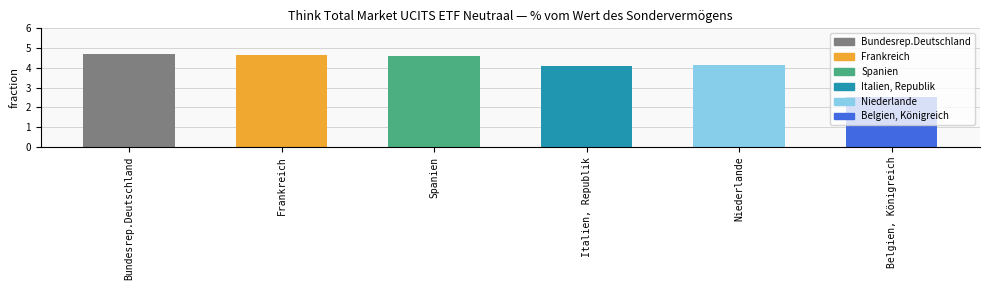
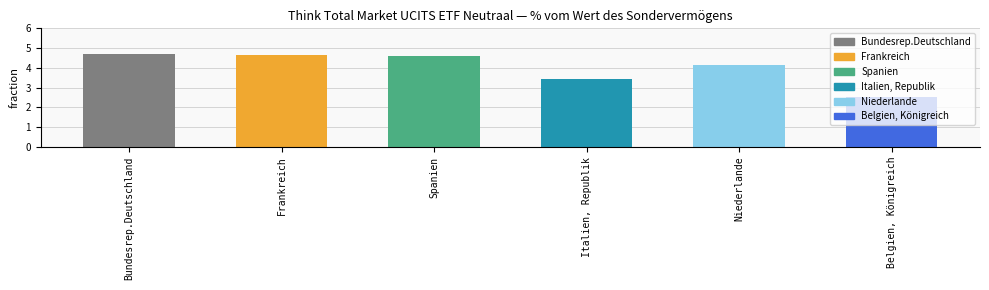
  {
    "Bundesrep.Deutschland": 4.7,
    "Frankreich": 4.7,
    "Spanien": 4.6,
-   "Italien, Republik": 4.1,
+   "Italien, Republik": 3.4,
    "Niederlande": 4.2
  }
